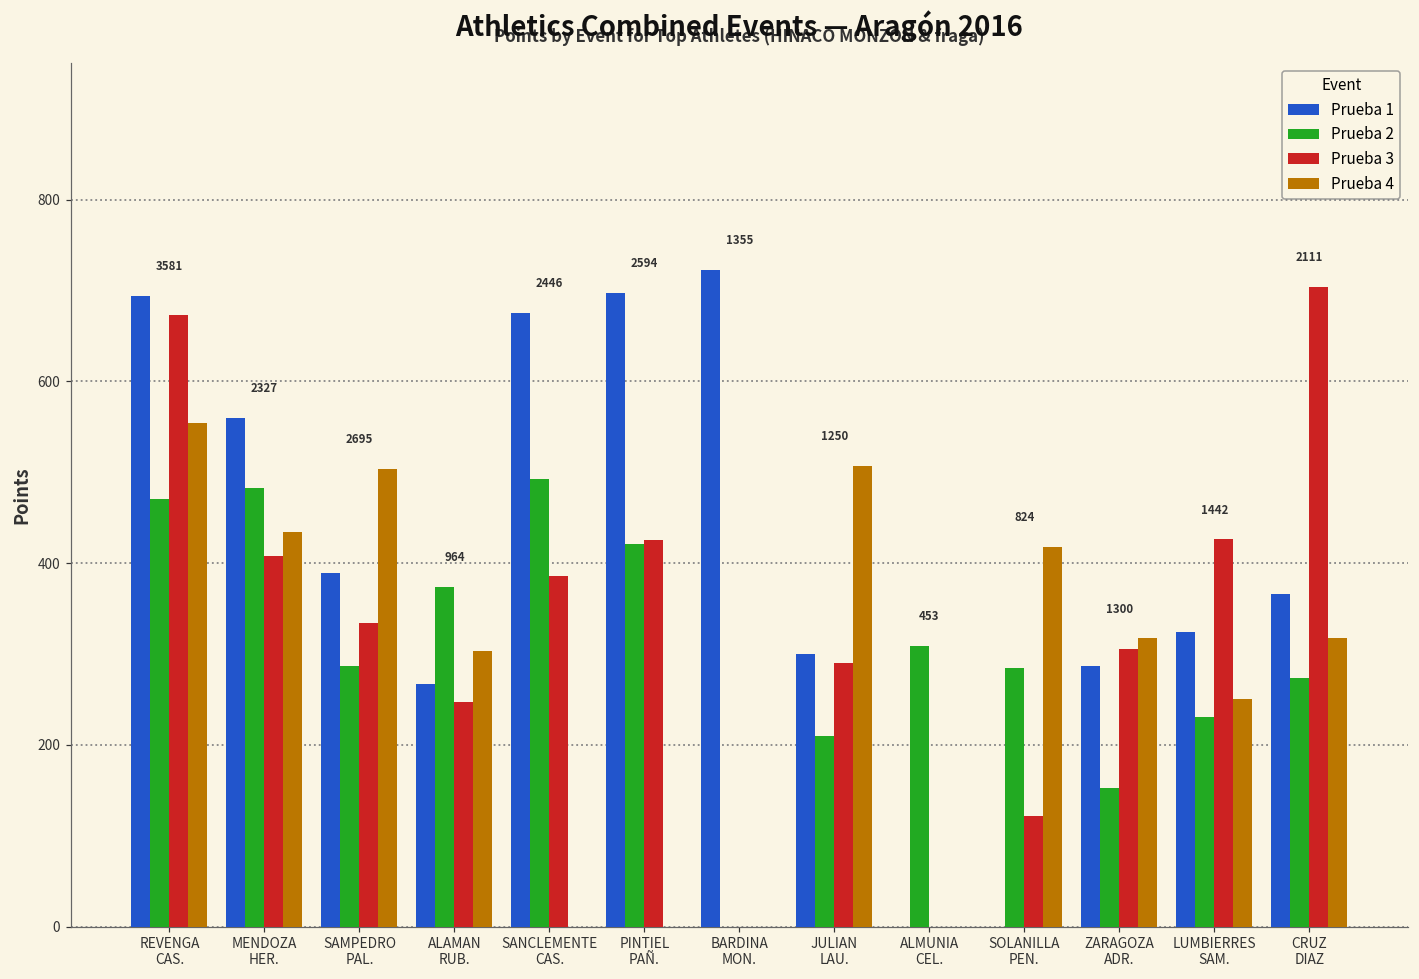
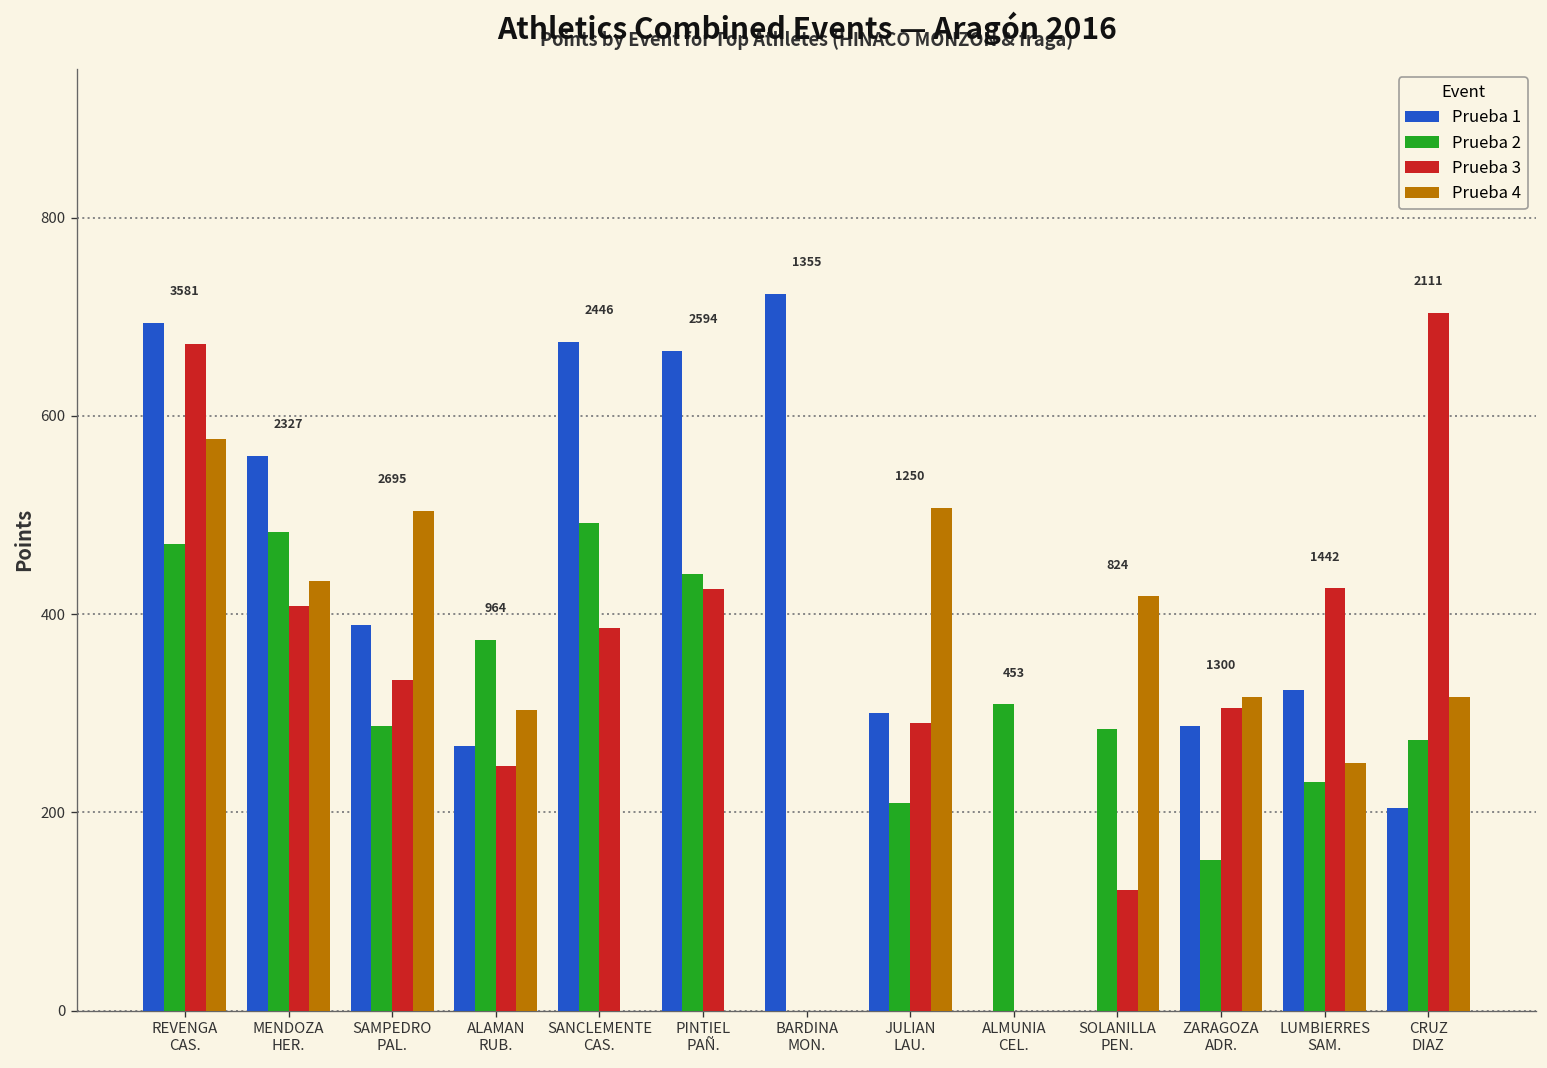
  {
    "Prueba 1": {
      "SAMPEDRO PAL.": 390,
      "ALAMAN RUB.": 270,
-     "PINTIEL PAÑ.": 700,
+     "PINTIEL PAÑ.": 670,
      "JULIAN LAU.": 300,
      "ALMUNIA CEL.": 0,
      "SOLANILLA PEN.": 0,
      "ZARAGOZA ADR.": 290,
      "LUMBIERRES SAM.": 320,
-     "CRUZ DIAZ": 370
+     "CRUZ DIAZ": 210
    },
    "Prueba 2": {
      "REVENGA CAS.": 470,
      "MENDOZA HER.": 480,
      "SAMPEDRO PAL.": 290,
      "SANCLEMENTE CAS.": 490,
-     "PINTIEL PAÑ.": 420,
+     "PINTIEL PAÑ.": 440,
      "BARDINA MON.": 0,
      "JULIAN LAU.": 210,
      "SOLANILLA PEN.": 280,
      "ZARAGOZA ADR.": 150,
      "LUMBIERRES SAM.": 230,
      "CRUZ DIAZ": 270
    },
    "Prueba 3": {
      "REVENGA CAS.": 670,
      "MENDOZA HER.": 410,
      "SAMPEDRO PAL.": 330,
      "ALAMAN RUB.": 250,
      "SANCLEMENTE CAS.": 390,
      "PINTIEL PAÑ.": 430,
      "BARDINA MON.": 0,
      "JULIAN LAU.": 290,
      "ALMUNIA CEL.": 0,
      "SOLANILLA PEN.": 120,
      "ZARAGOZA ADR.": 310
    },
    "Prueba 4": {
-     "REVENGA CAS.": 550,
+     "REVENGA CAS.": 580,
      "MENDOZA HER.": 430,
      "ALAMAN RUB.": 300,
      "SANCLEMENTE CAS.": 0,
      "PINTIEL PAÑ.": 0,
      "BARDINA MON.": 0,
      "ALMUNIA CEL.": 0,
      "SOLANILLA PEN.": 420,
      "LUMBIERRES SAM.": 250,
      "CRUZ DIAZ": 320
    }
  }
